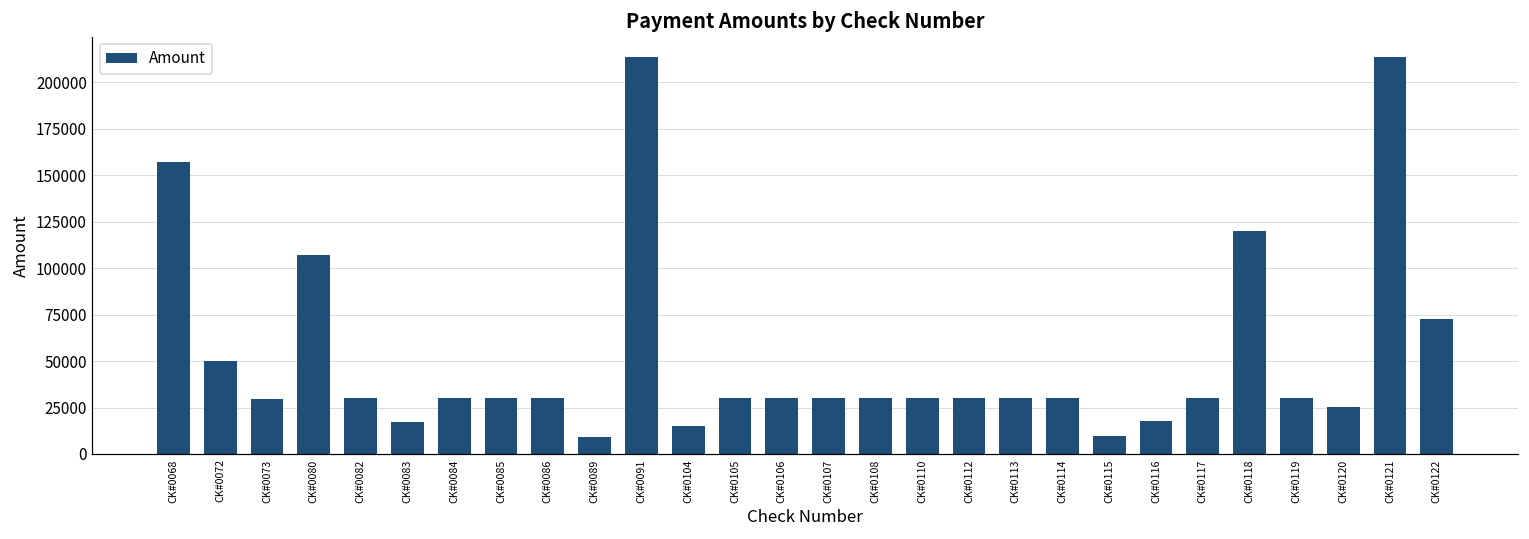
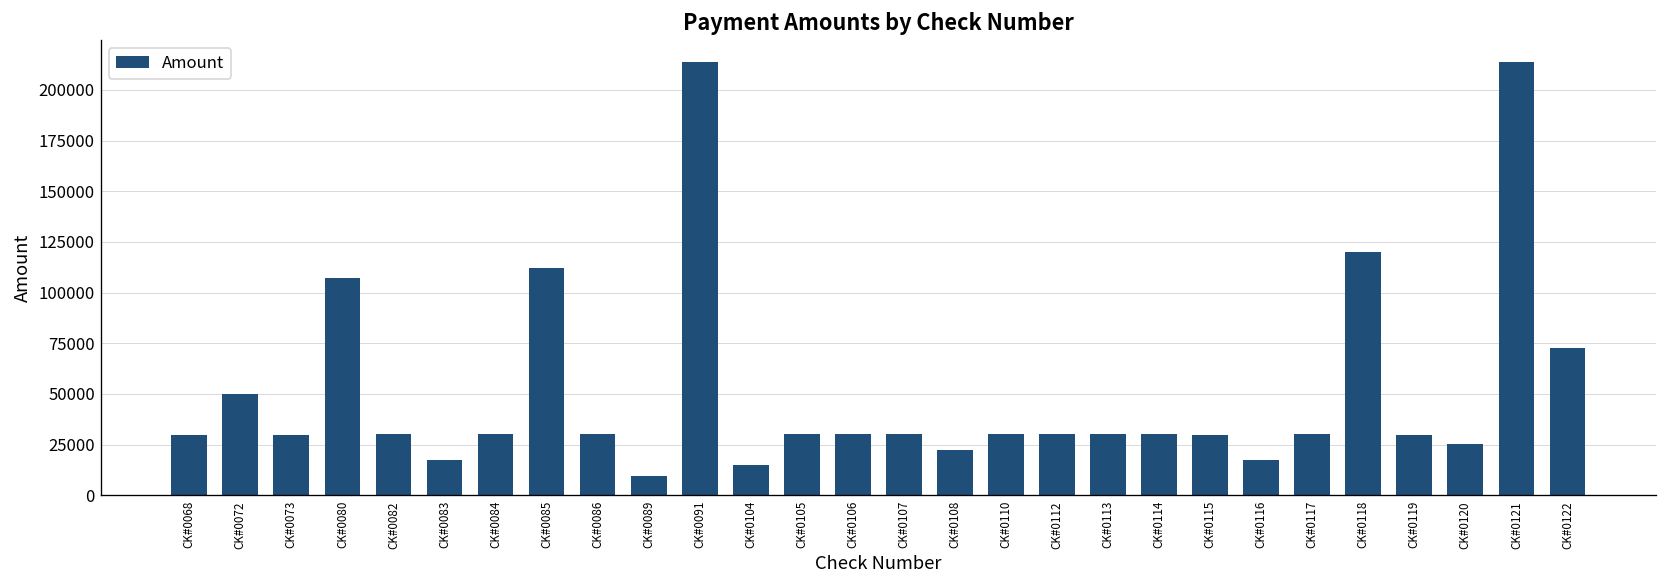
  {
-   "CK#0068": 157000,
+   "CK#0068": 30000,
    "CK#0072": 50000,
    "CK#0073": 30000,
    "CK#0080": 107000,
    "CK#0082": 30000,
    "CK#0083": 17000,
    "CK#0084": 30000,
-   "CK#0085": 30000,
+   "CK#0085": 112000,
    "CK#0086": 30000,
    "CK#0089": 9000,
    "CK#0091": 214000,
    "CK#0104": 15000,
    "CK#0105": 30000,
    "CK#0106": 30000,
    "CK#0107": 30000,
-   "CK#0108": 30000,
+   "CK#0108": 22000,
    "CK#0110": 30000,
    "CK#0112": 30000,
    "CK#0113": 30000,
    "CK#0114": 30000,
-   "CK#0115": 10000,
+   "CK#0115": 30000,
    "CK#0116": 18000,
    "CK#0117": 30000,
    "CK#0118": 120000,
    "CK#0119": 30000,
    "CK#0120": 25000,
    "CK#0121": 214000,
    "CK#0122": 73000
  }
